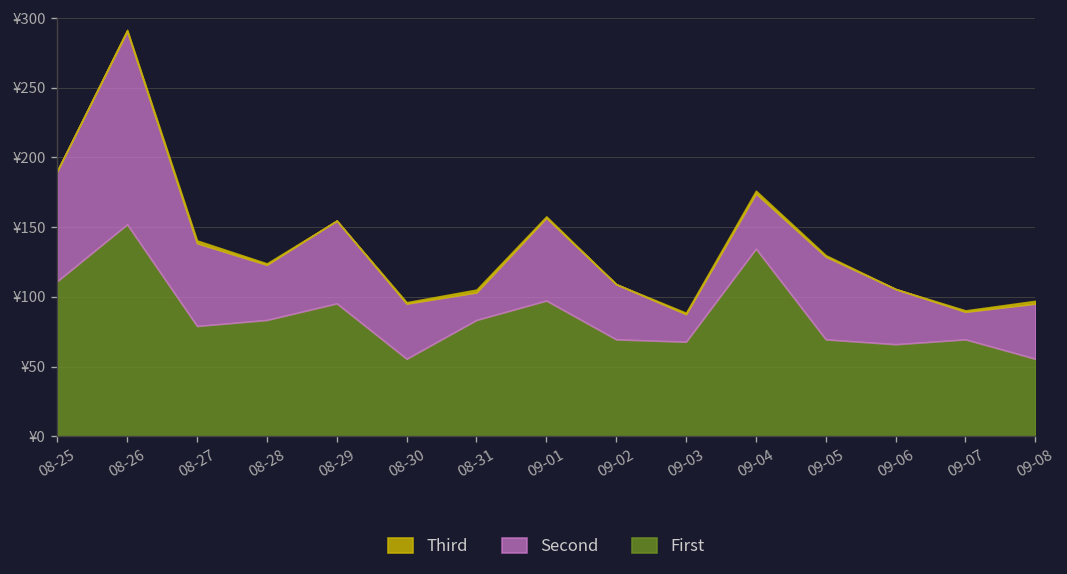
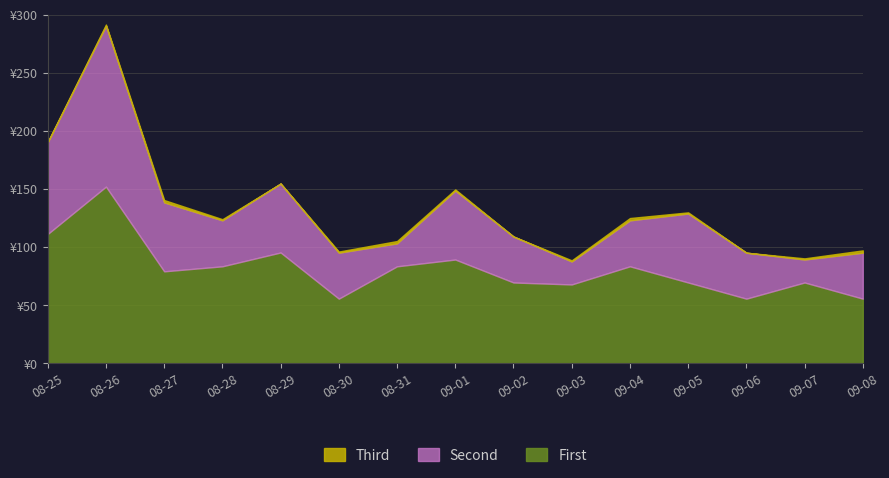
  {
    "First": {
      "08-25": "¥111",
      "08-26": "¥152",
      "08-27": "¥79",
      "08-28": "¥83",
      "08-29": "¥95",
      "08-30": "¥56",
      "08-31": "¥83",
-     "09-01": "¥97",
+     "09-01": "¥89",
      "09-02": "¥70",
      "09-03": "¥68",
-     "09-04": "¥135",
+     "09-04": "¥83",
      "09-05": "¥70",
-     "09-06": "¥66",
+     "09-06": "¥56",
      "09-07": "¥70",
      "09-08": "¥56"
    }
  }
